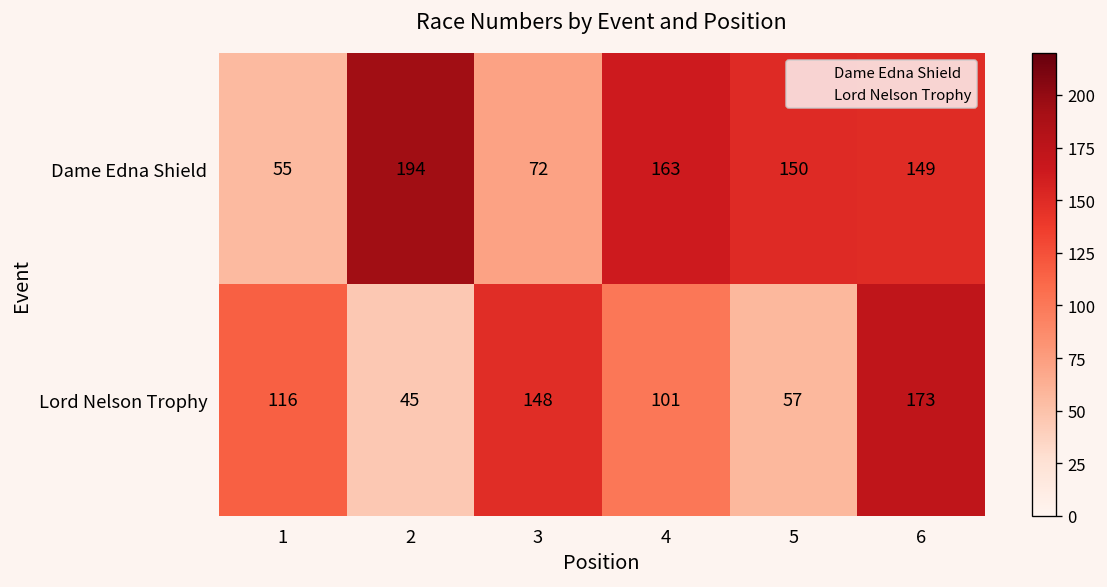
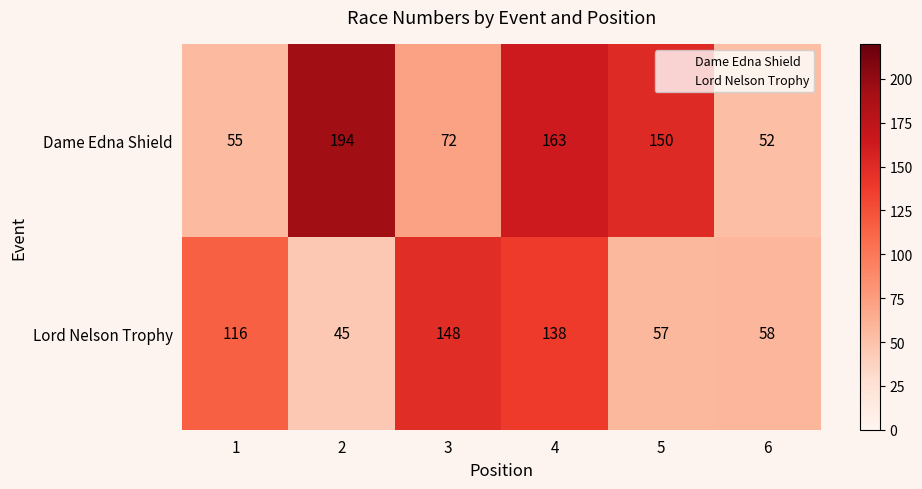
  {
    "Dame Edna Shield": {
-     "6": 149
+     "6": 52
    },
    "Lord Nelson Trophy": {
-     "4": 101,
-     "6": 173
+     "4": 138,
+     "6": 58
    }
  }
